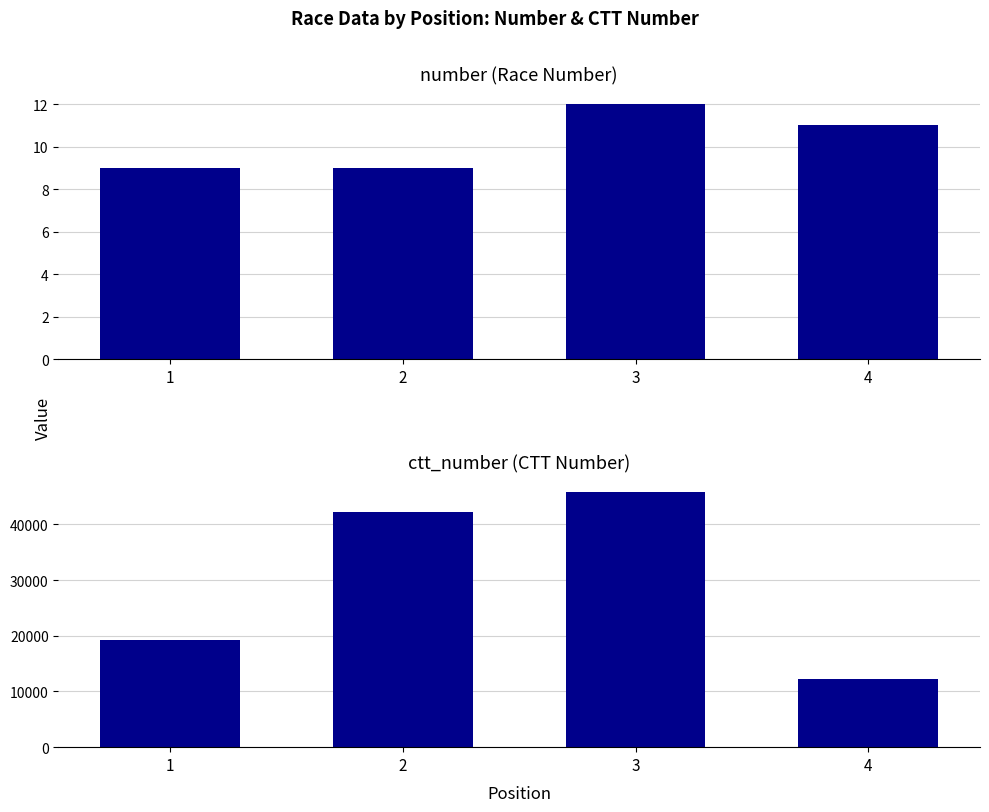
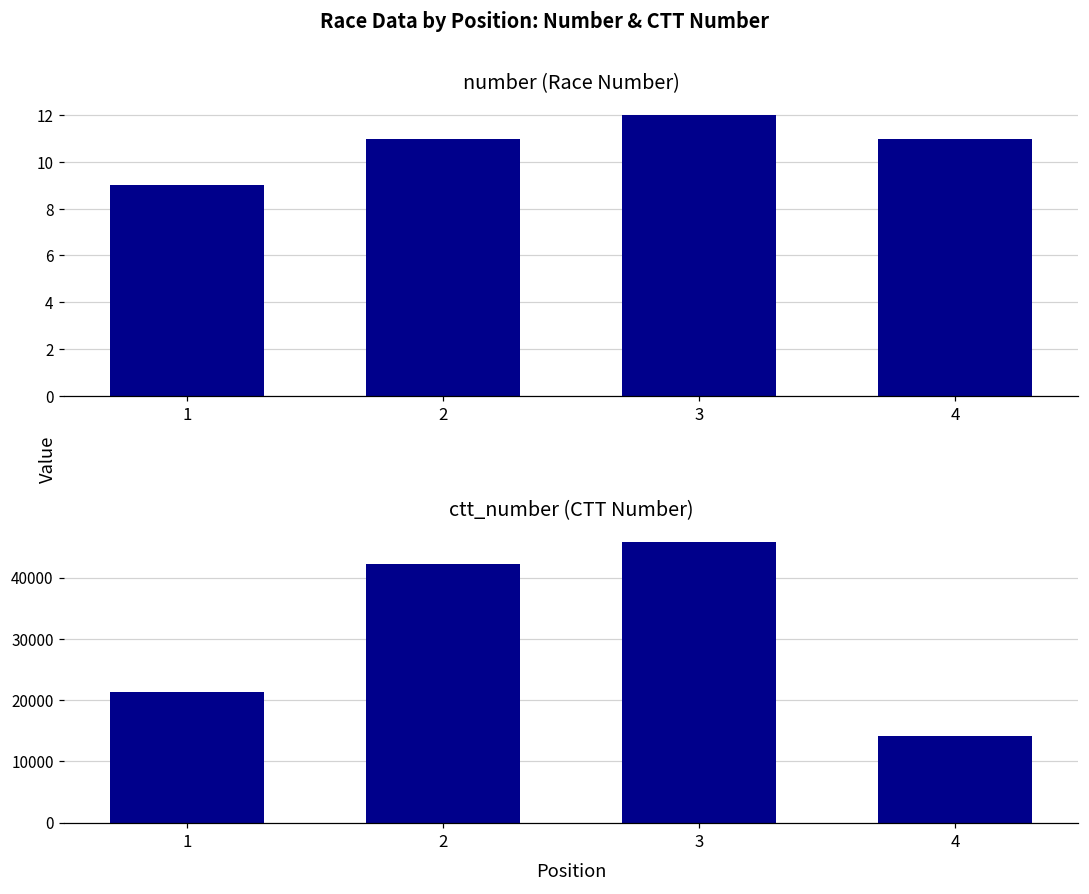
  {
    "number (Race Number)": {
      "1": 9,
-     "2": 9,
+     "2": 11,
      "3": 12,
      "4": 11
    },
    "ctt_number (CTT Number)": {
-     "1": 19000,
+     "1": 21000,
      "2": 42000,
      "3": 46000,
-     "4": 12000
+     "4": 14000
    }
  }
